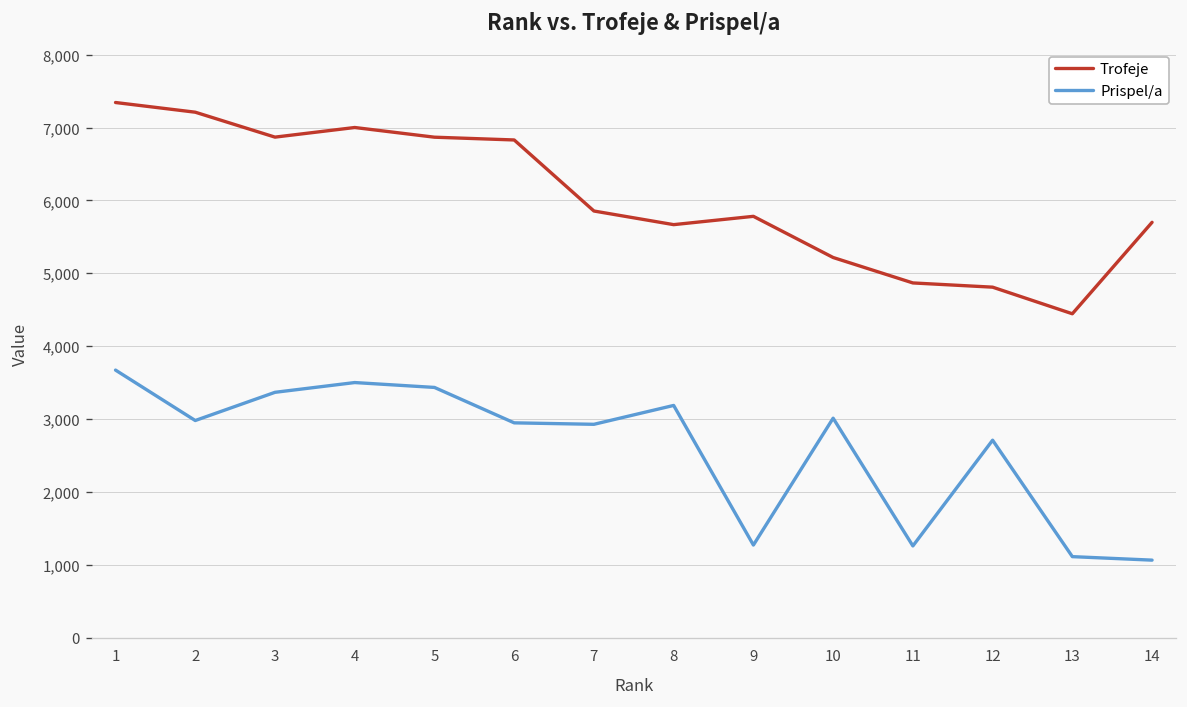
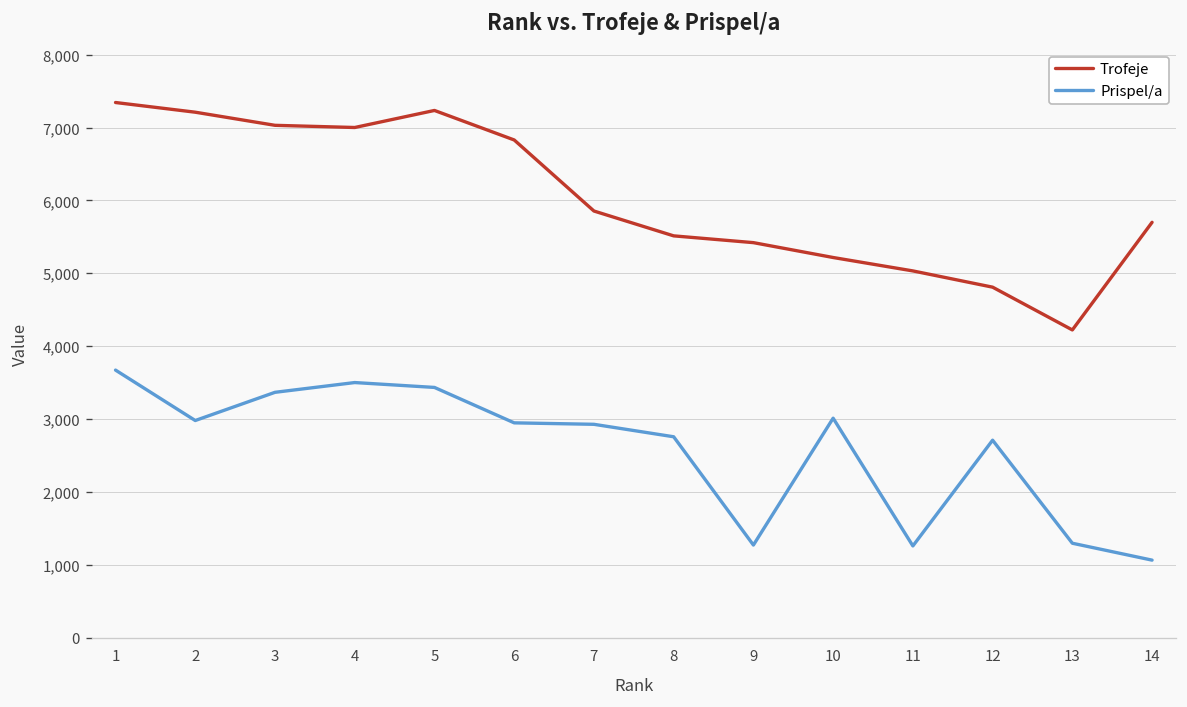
  {
    "Trofeje": {
      "1": "7,300",
      "2": "7,200",
-     "3": "6,900",
+     "3": "7,000",
      "4": "7,000",
-     "5": "6,900",
+     "5": "7,200",
      "6": "6,800",
      "7": "5,900",
-     "8": "5,700",
-     "9": "5,800",
+     "8": "5,500",
+     "9": "5,400",
      "10": "5,200",
-     "11": "4,900",
+     "11": "5,000",
      "12": "4,800",
-     "13": "4,400",
+     "13": "4,200",
      "14": "5,700"
    },
    "Prispel/a": {
      "1": "3,700",
      "2": "3,000",
      "3": "3,400",
      "4": "3,500",
      "5": "3,400",
      "6": "2,900",
      "7": "2,900",
-     "8": "3,200",
+     "8": "2,800",
      "9": "1,300",
      "10": "3,000",
      "11": "1,300",
      "12": "2,700",
-     "13": "1,100",
+     "13": "1,300",
      "14": "1,100"
    }
  }
